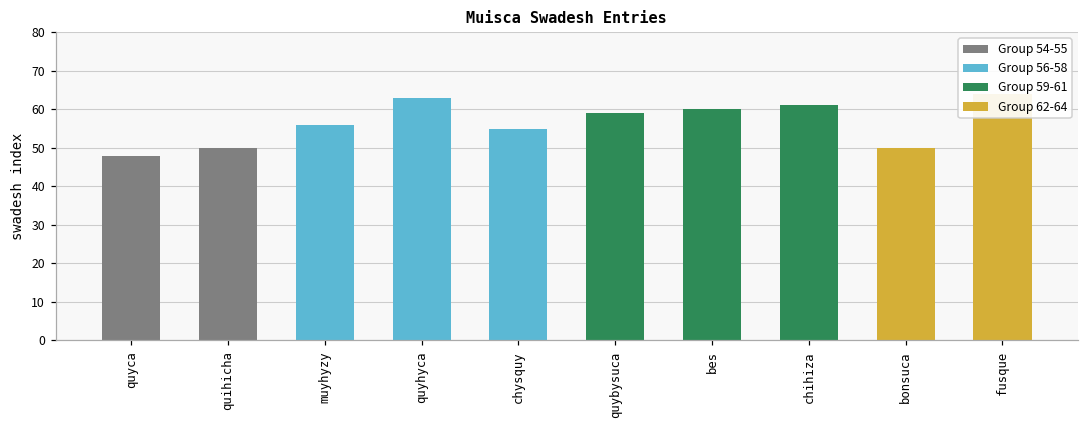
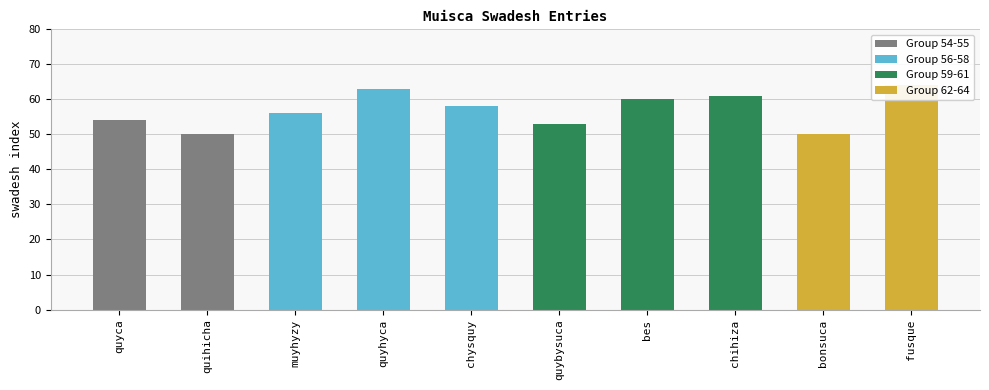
  {
-   "quyca": 48,
+   "quyca": 54,
    "quihicha": 50,
    "muyhyzy": 56,
    "quyhyca": 63,
-   "chysquy": 55,
-   "quybysuca": 59,
+   "chysquy": 58,
+   "quybysuca": 53,
    "bes": 60,
    "chihiza": 61,
    "bonsuca": 50
  }
